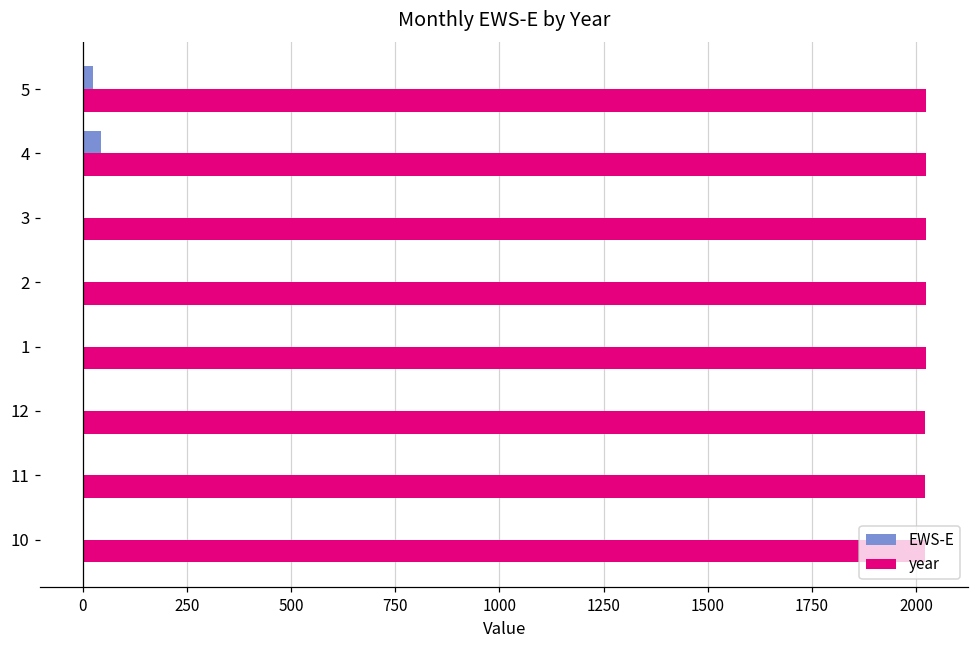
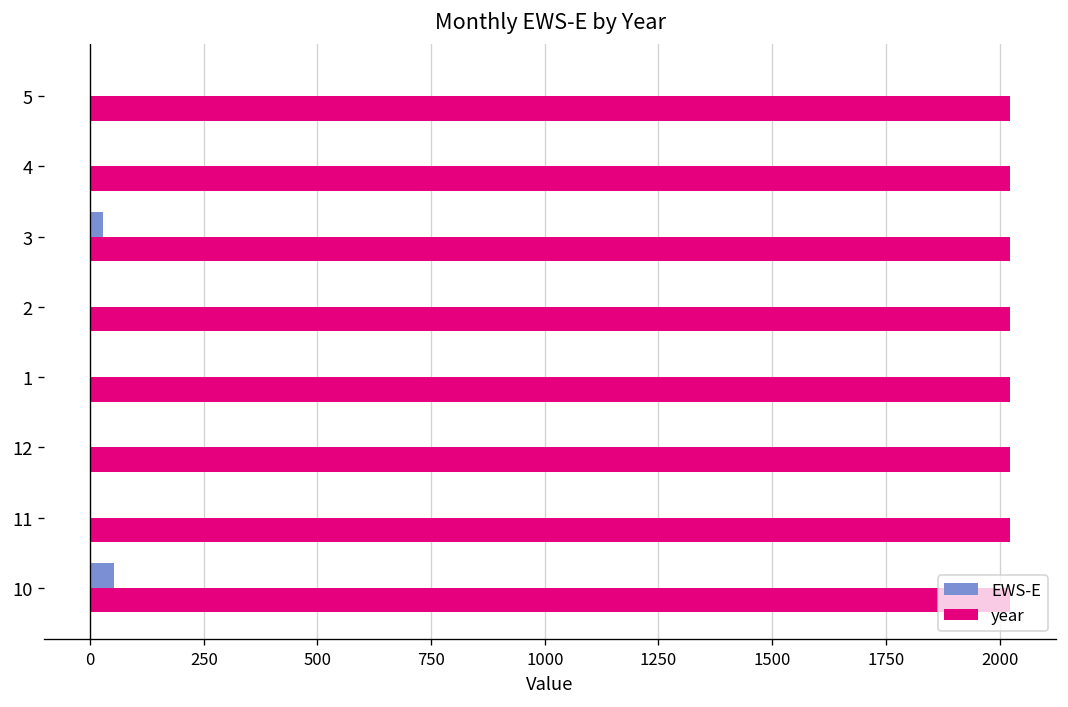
  {
    "EWS-E": {
-     "5": 30,
-     "4": 40,
-     "3": 0,
-     "10": 0
+     "5": 0,
+     "4": 0,
+     "3": 30,
+     "10": 50
    },
    "year": {
      "5": 2020,
      "4": 2020,
      "3": 2020,
      "2": 2020,
      "1": 2020,
      "12": 2020,
      "11": 2020
    }
  }
